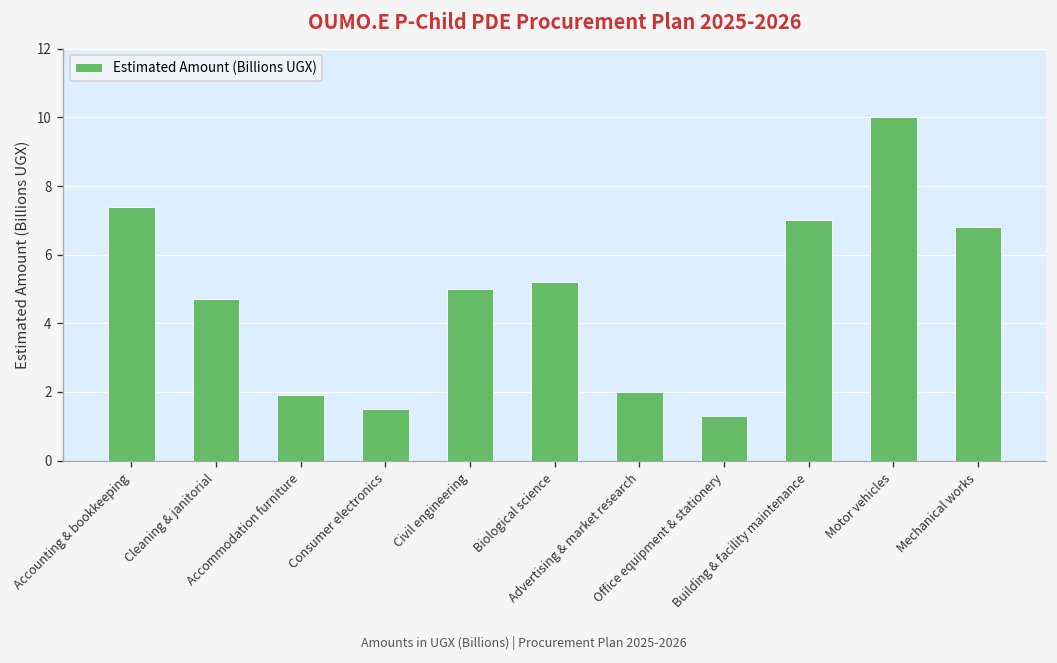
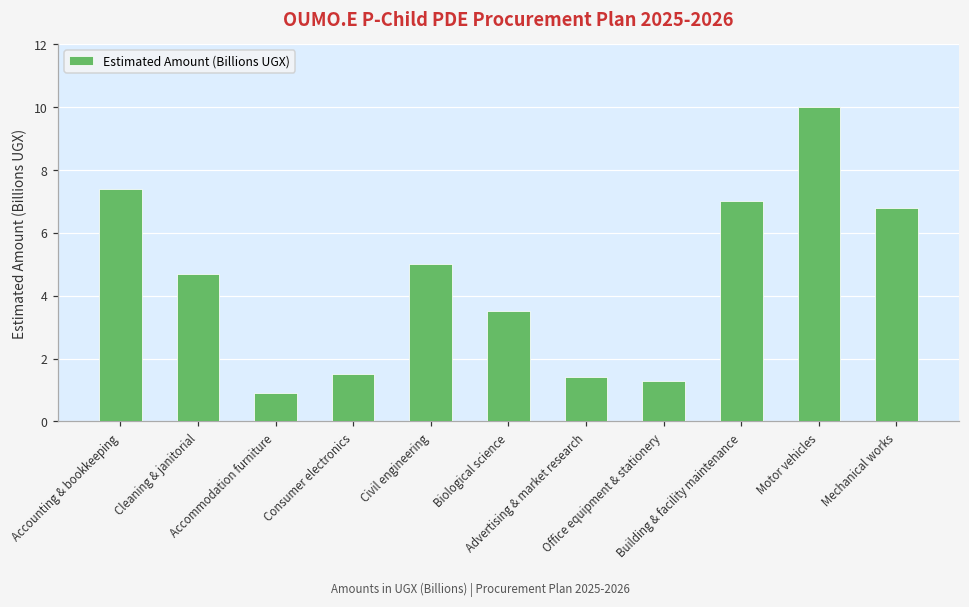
  {
    "Accounting & bookkeeping": 7.4,
    "Cleaning & janitorial": 4.7,
-   "Accommodation furniture": 1.9,
+   "Accommodation furniture": 0.9,
    "Consumer electronics": 1.5,
    "Civil engineering": 5.0,
-   "Biological science": 5.2,
-   "Advertising & market research": 2.0,
+   "Biological science": 3.5,
+   "Advertising & market research": 1.4,
    "Office equipment & stationery": 1.3,
    "Building & facility maintenance": 7.0,
    "Motor vehicles": 10.0,
    "Mechanical works": 6.8
  }
